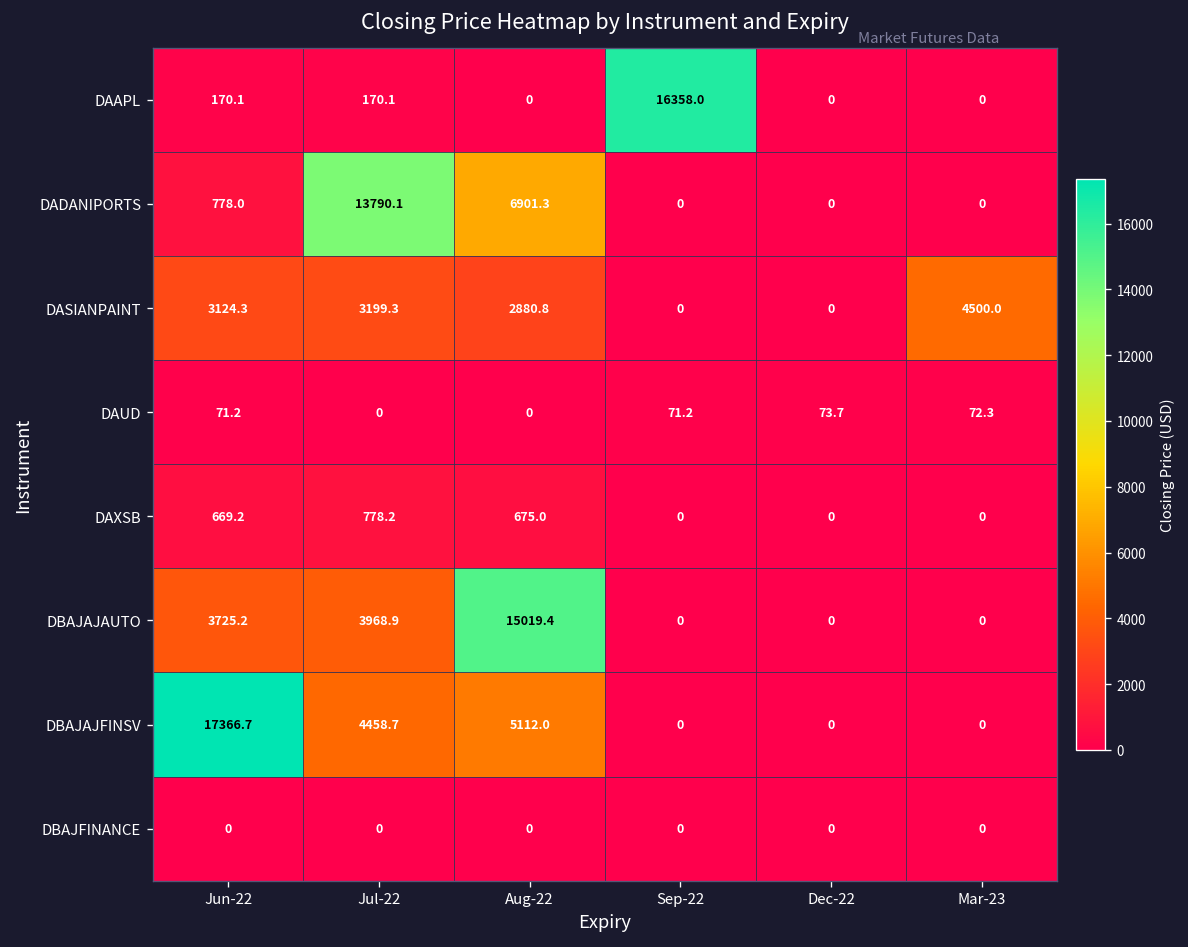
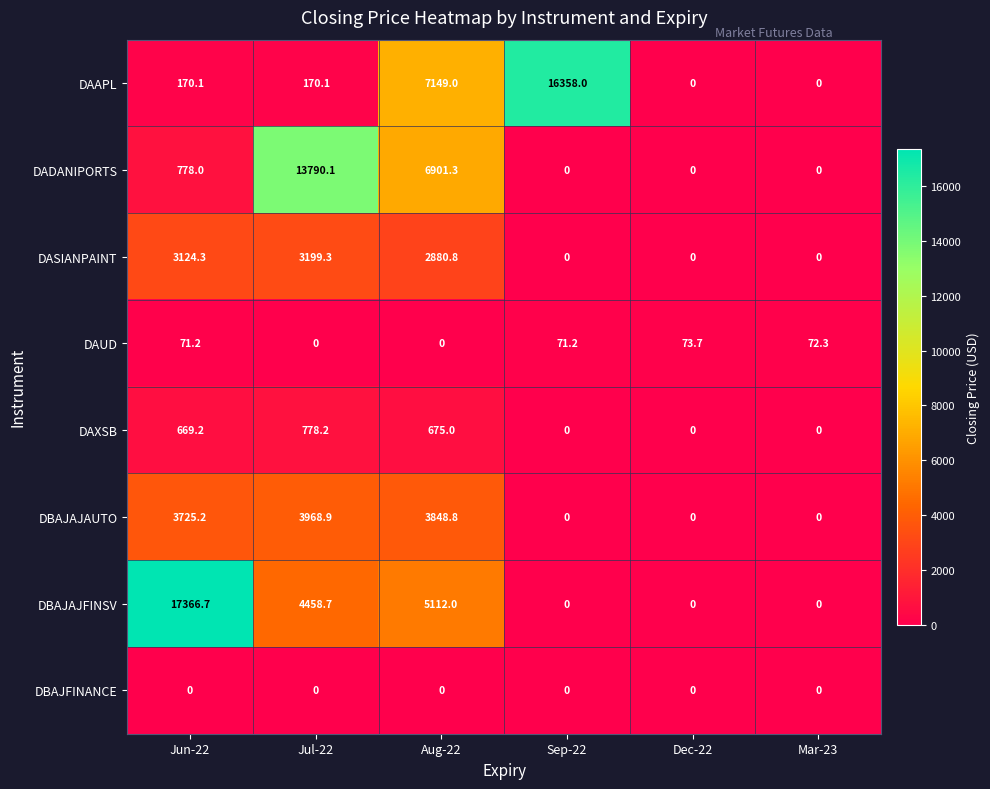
  {
    "DAAPL": {
      "Jun-22": 170.1,
      "Jul-22": 170.1,
-     "Aug-22": 0,
+     "Aug-22": 7149.0,
      "Sep-22": 16358.0,
      "Dec-22": 0,
      "Mar-23": 0
    },
    "DADANIPORTS": {
      "Jun-22": 778.0,
      "Jul-22": 13790.1,
      "Aug-22": 6901.3,
      "Sep-22": 0,
      "Dec-22": 0,
      "Mar-23": 0
    },
    "DASIANPAINT": {
      "Jun-22": 3124.3,
      "Jul-22": 3199.3,
      "Aug-22": 2880.8,
      "Sep-22": 0,
      "Dec-22": 0,
-     "Mar-23": 4500.0
+     "Mar-23": 0
    },
    "DAUD": {
      "Jun-22": 71.2,
      "Jul-22": 0,
      "Aug-22": 0,
      "Sep-22": 71.2,
      "Dec-22": 73.7,
      "Mar-23": 72.3
    },
    "DAXSB": {
      "Jun-22": 669.2,
      "Jul-22": 778.2,
      "Aug-22": 675.0,
      "Sep-22": 0,
      "Dec-22": 0,
      "Mar-23": 0
    },
    "DBAJAJAUTO": {
      "Jun-22": 3725.2,
      "Jul-22": 3968.9,
-     "Aug-22": 15019.4,
+     "Aug-22": 3848.8,
      "Sep-22": 0,
      "Dec-22": 0,
      "Mar-23": 0
    },
    "DBAJAJFINSV": {
      "Jun-22": 17366.7,
      "Jul-22": 4458.7,
      "Aug-22": 5112.0,
      "Sep-22": 0,
      "Dec-22": 0,
      "Mar-23": 0
    },
    "DBAJFINANCE": {
      "Jun-22": 0,
      "Jul-22": 0,
      "Aug-22": 0,
      "Sep-22": 0,
      "Dec-22": 0,
      "Mar-23": 0
    }
  }
